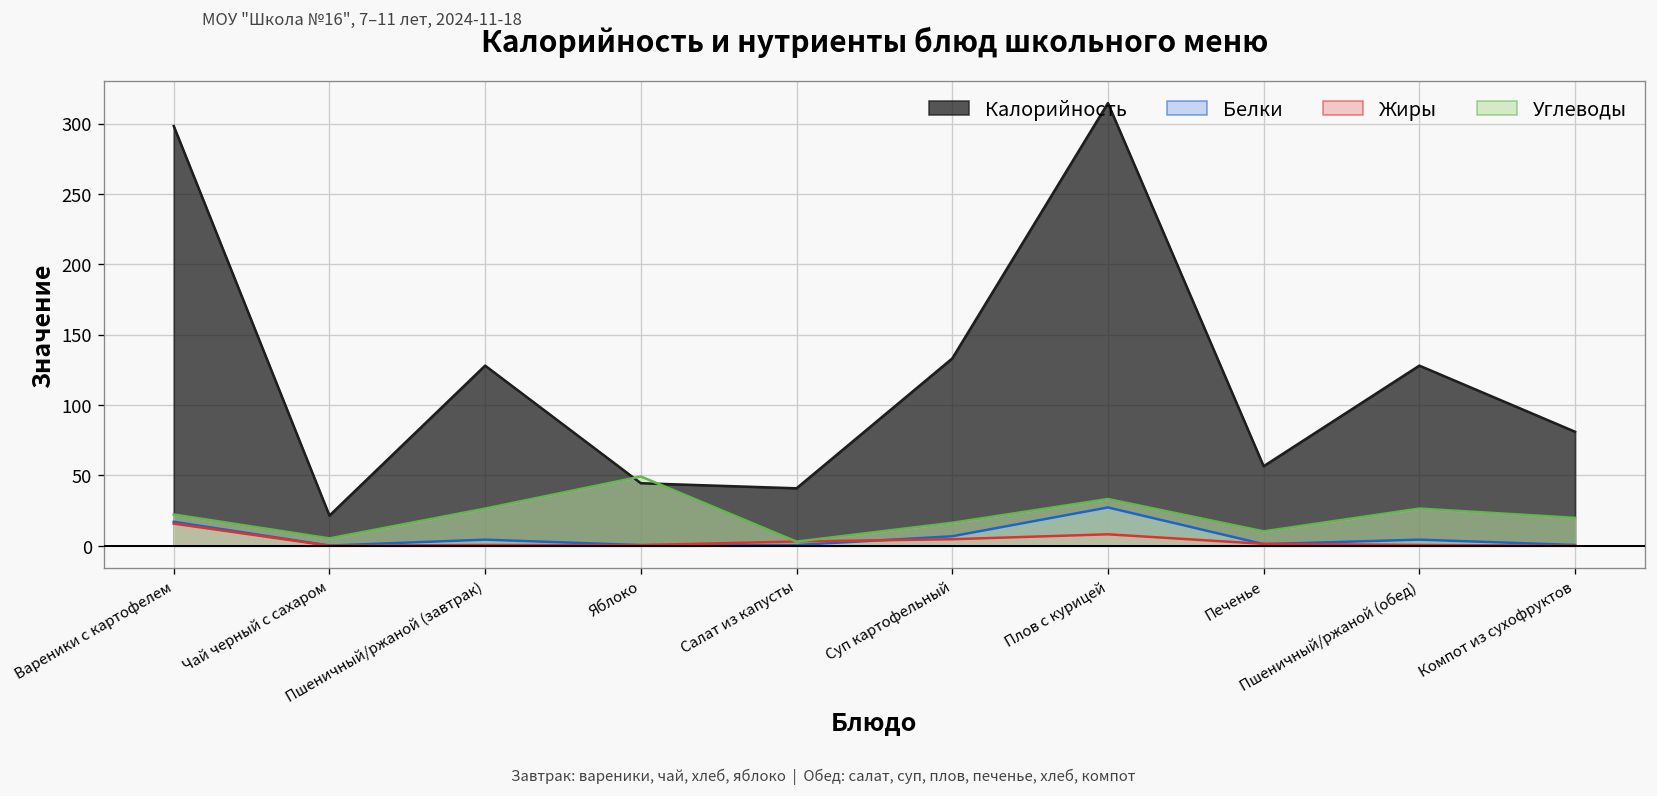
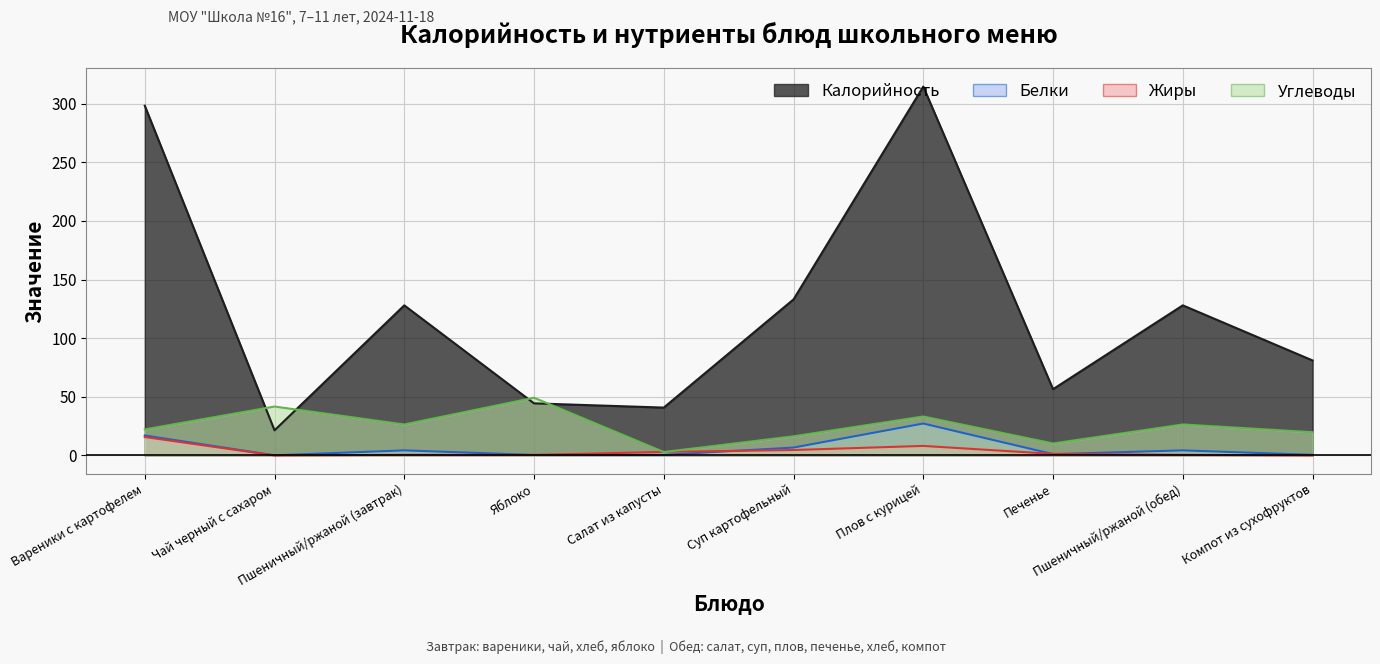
  {
    "Калорийность": {
      "Вареники с картофелем": 298,
      "Чай черный с сахаром": 21,
      "Пшеничный/ржаной (завтрак)": 128,
      "Яблоко": 44,
      "Салат из капусты": 41,
      "Суп картофельный": 133,
      "Плов с курицей": 315,
      "Печенье": 57,
      "Пшеничный/ржаной (обед)": 128,
      "Компот из сухофруктов": 81
    },
    "Белки": {
      "Пшеничный/ржаной (завтрак)": 4,
      "Салат из капусты": 1,
      "Плов с курицей": 27,
      "Пшеничный/ржаной (обед)": 4
    },
    "Жиры": {
      "Пшеничный/ржаной (завтрак)": 1,
      "Плов с курицей": 8,
      "Пшеничный/ржаной (обед)": 1
    },
    "Углеводы": {
      "Вареники с картофелем": 22,
-     "Чай черный с сахаром": 5,
+     "Чай черный с сахаром": 42,
      "Пшеничный/ржаной (завтрак)": 26,
      "Яблоко": 49,
      "Суп картофельный": 16,
      "Плов с курицей": 33,
      "Печенье": 10,
      "Пшеничный/ржаной (обед)": 26,
      "Компот из сухофруктов": 20
    }
  }
